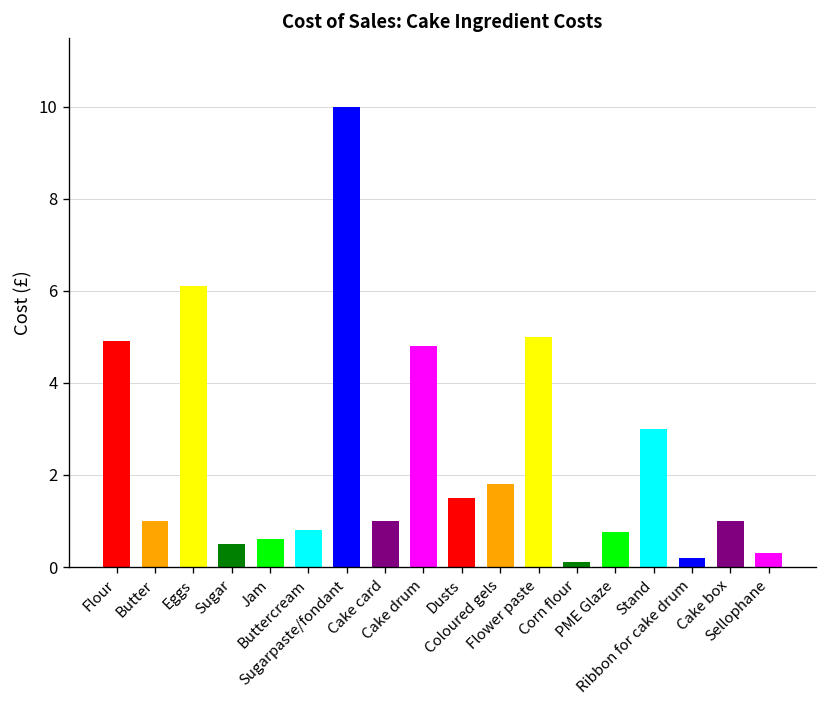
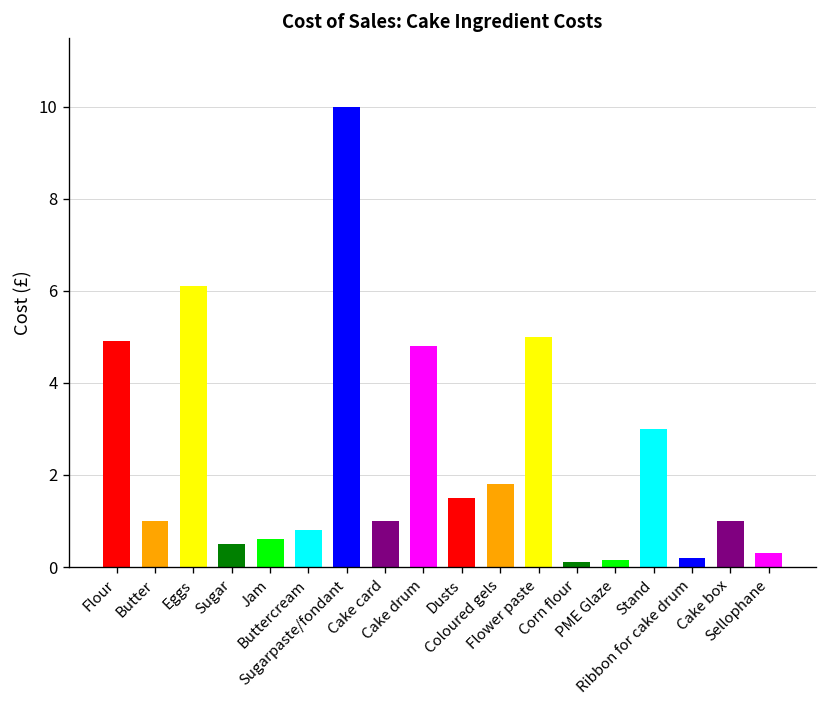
  {
    "Flour": 4.9,
    "Butter": 1.0,
    "Eggs": 6.1,
    "Sugar": 0.5,
    "Jam": 0.6,
    "Buttercream": 0.8,
    "Sugarpaste/fondant": 10.0,
    "Cake card": 1.0,
    "Cake drum": 4.8,
    "Dusts": 1.5,
    "Coloured gels": 1.8,
    "Flower paste": 5.0,
    "Corn flour": 0.1,
-   "PME Glaze": 0.8,
+   "PME Glaze": 0.2,
    "Stand": 3.0,
    "Ribbon for cake drum": 0.2,
    "Cake box": 1.0,
    "Sellophane": 0.3
  }
